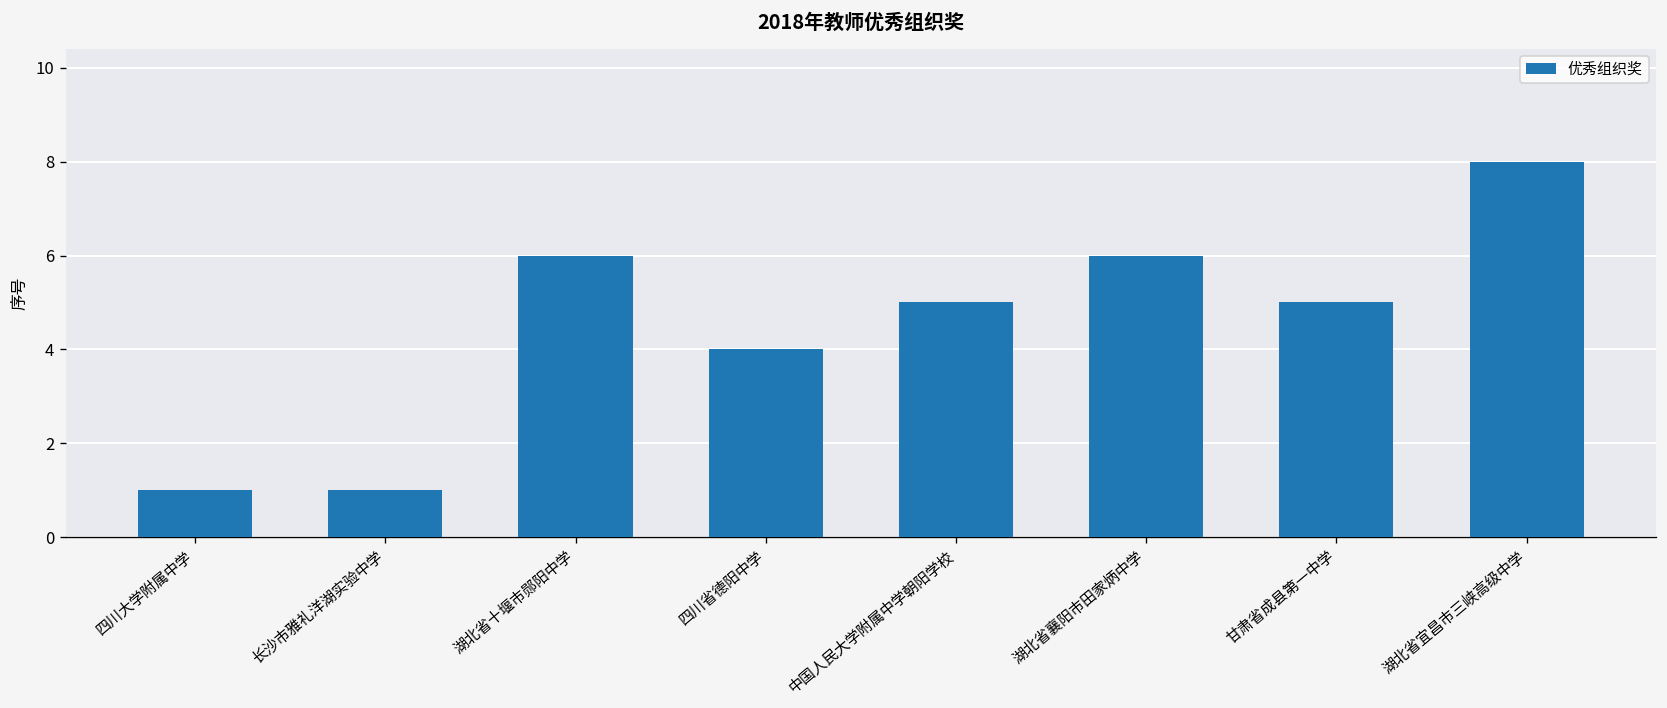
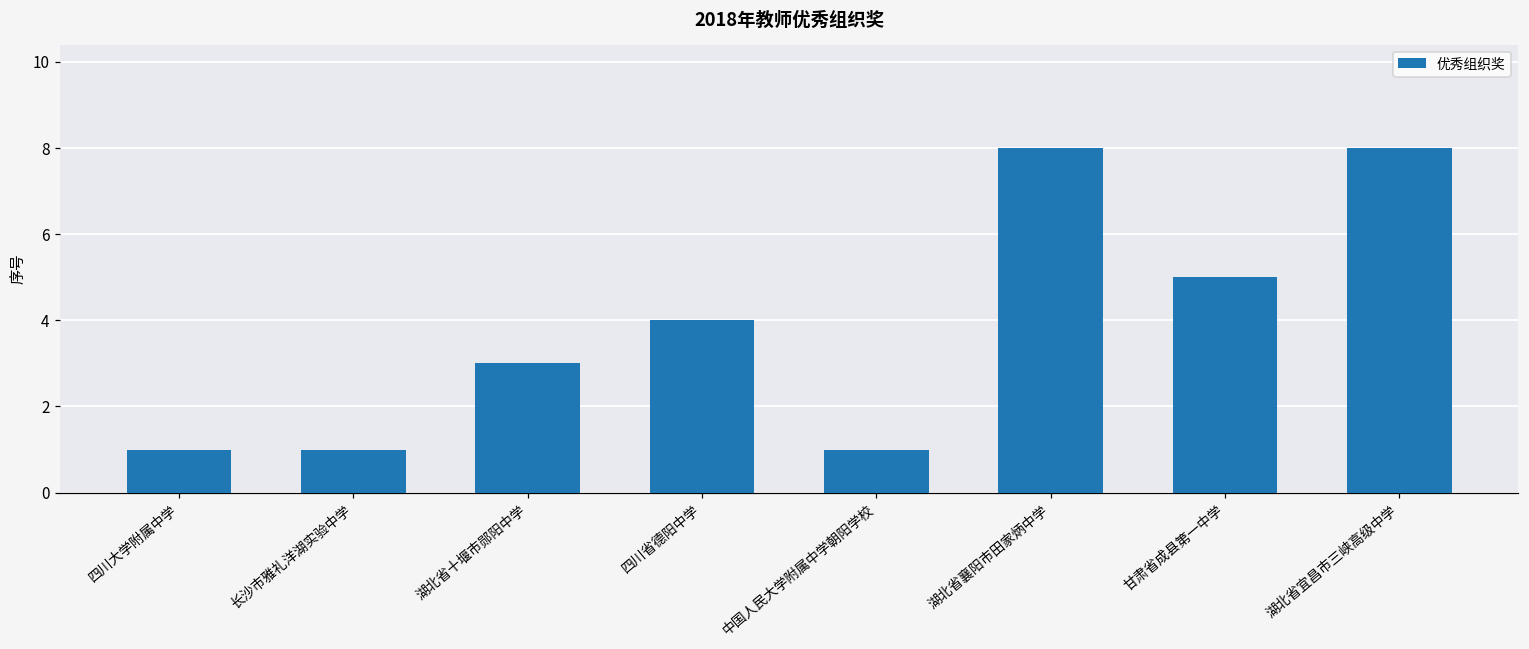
  {
    "四川大学附属中学": 1,
    "长沙市雅礼洋湖实验中学": 1,
-   "湖北省十堰市郧阳中学": 6,
+   "湖北省十堰市郧阳中学": 3,
    "四川省德阳中学": 4,
-   "中国人民大学附属中学朝阳学校": 5,
-   "湖北省襄阳市田家炳中学": 6,
+   "中国人民大学附属中学朝阳学校": 1,
+   "湖北省襄阳市田家炳中学": 8,
    "甘肃省成县第一中学": 5,
    "湖北省宜昌市三峡高级中学": 8
  }
